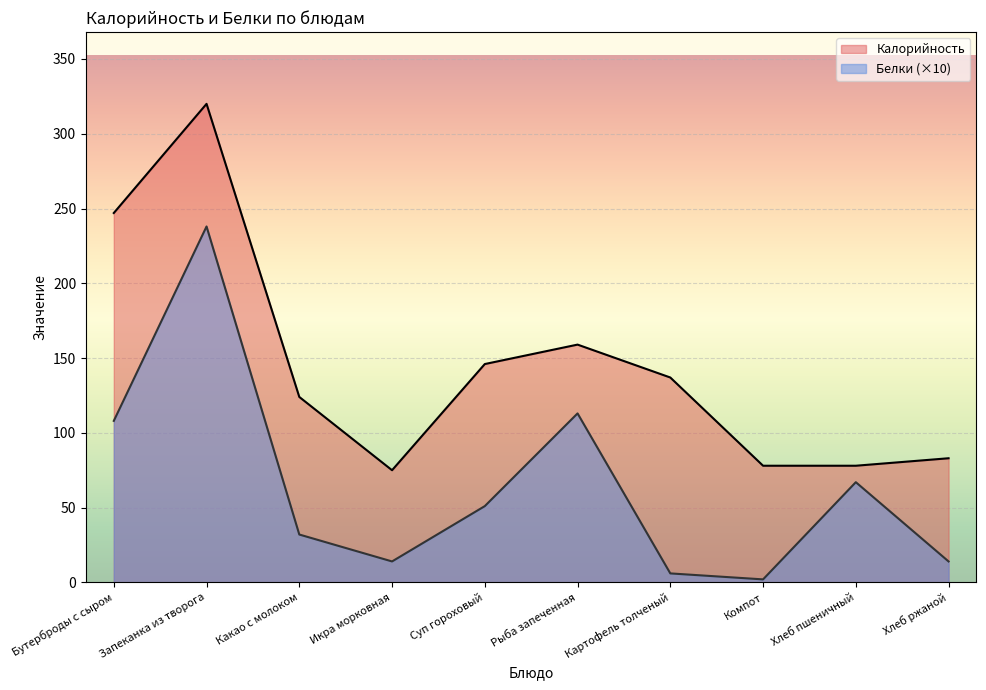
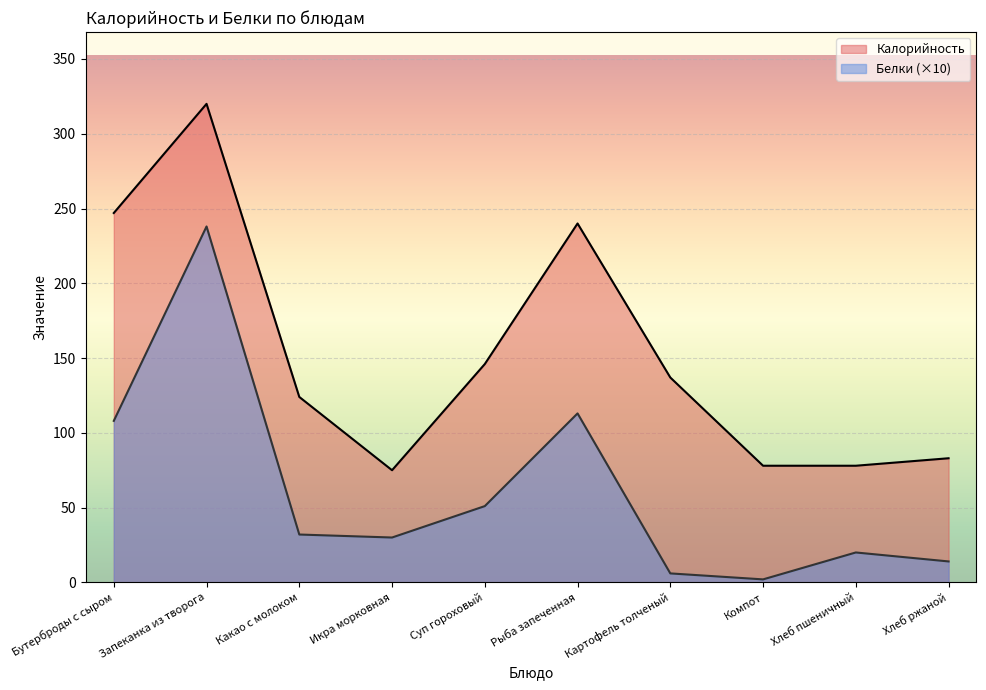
  {
    "Калорийность": {
      "Бутерброды с сыром": 247,
      "Запеканка из творога": 320,
      "Какао с молоком": 124,
      "Икра морковная": 75,
      "Суп гороховый": 146,
-     "Рыба запеченная": 159,
+     "Рыба запеченная": 240,
      "Картофель толченый": 137,
      "Компот": 78,
      "Хлеб пшеничный": 78,
      "Хлеб ржаной": 83
    },
    "Белки (×10)": {
      "Бутерброды с сыром": 108,
      "Запеканка из творога": 238,
      "Какао с молоком": 32,
-     "Икра морковная": 14,
+     "Икра морковная": 30,
      "Суп гороховый": 51,
      "Рыба запеченная": 113,
      "Картофель толченый": 6,
      "Компот": 2,
-     "Хлеб пшеничный": 67,
+     "Хлеб пшеничный": 20,
      "Хлеб ржаной": 14
    }
  }
